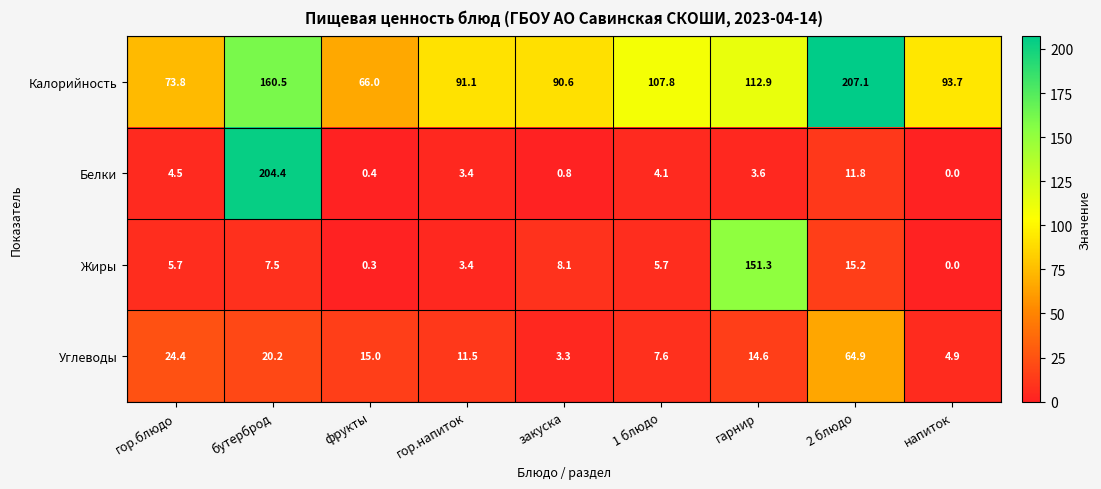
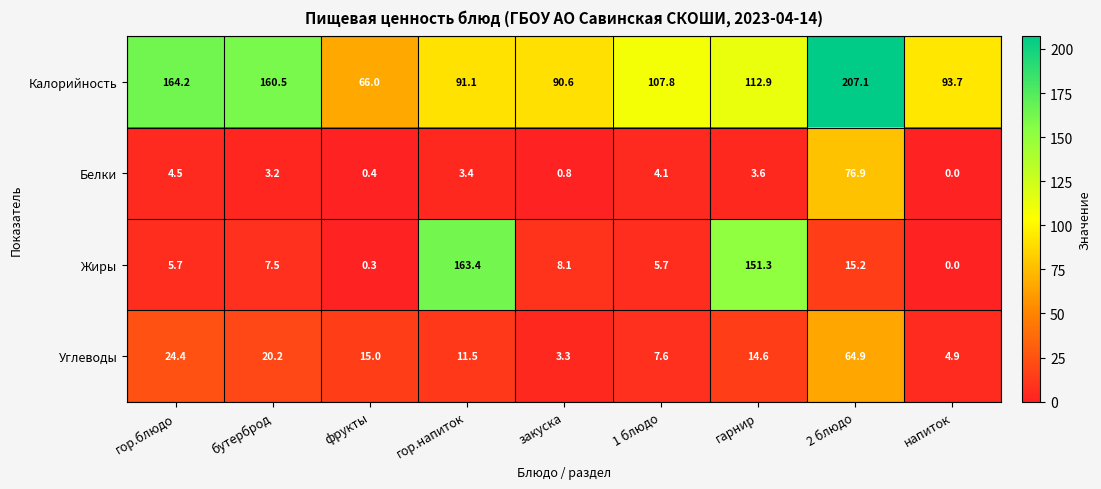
  {
    "Калорийность": {
-     "гор.блюдо": 73.8,
+     "гор.блюдо": 164.2,
      "бутерброд": 160.5,
      "фрукты": 66.0,
      "гор.напиток": 91.1,
      "закуска": 90.6,
      "1 блюдо": 107.8,
      "гарнир": 112.9,
      "2 блюдо": 207.1,
      "напиток": 93.7
    },
    "Белки": {
      "гор.блюдо": 4.5,
-     "бутерброд": 204.4,
+     "бутерброд": 3.2,
      "фрукты": 0.4,
      "гор.напиток": 3.4,
      "закуска": 0.8,
      "1 блюдо": 4.1,
      "гарнир": 3.6,
-     "2 блюдо": 11.8,
+     "2 блюдо": 76.9,
      "напиток": 0.0
    },
    "Жиры": {
      "гор.блюдо": 5.7,
      "бутерброд": 7.5,
      "фрукты": 0.3,
-     "гор.напиток": 3.4,
+     "гор.напиток": 163.4,
      "закуска": 8.1,
      "1 блюдо": 5.7,
      "гарнир": 151.3,
      "2 блюдо": 15.2,
      "напиток": 0.0
    },
    "Углеводы": {
      "гор.блюдо": 24.4,
      "бутерброд": 20.2,
      "фрукты": 15.0,
      "гор.напиток": 11.5,
      "закуска": 3.3,
      "1 блюдо": 7.6,
      "гарнир": 14.6,
      "2 блюдо": 64.9,
      "напиток": 4.9
    }
  }
